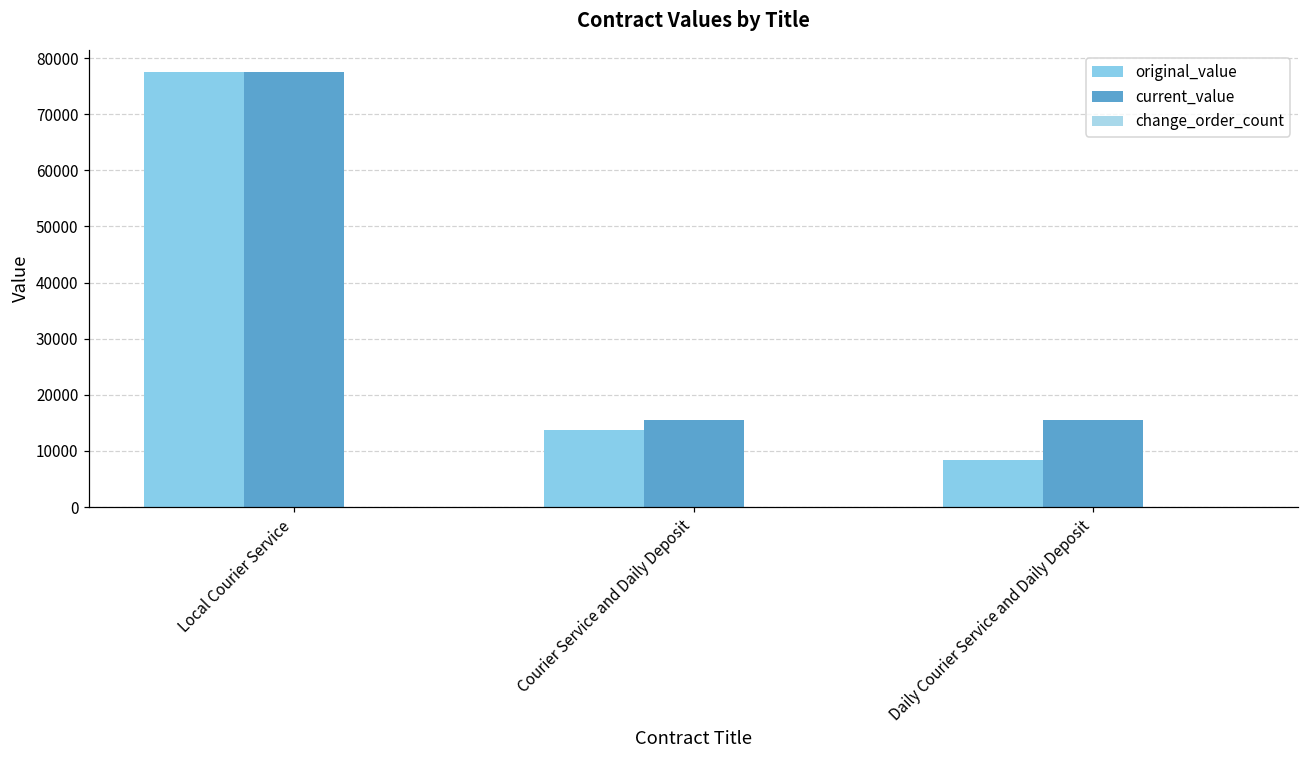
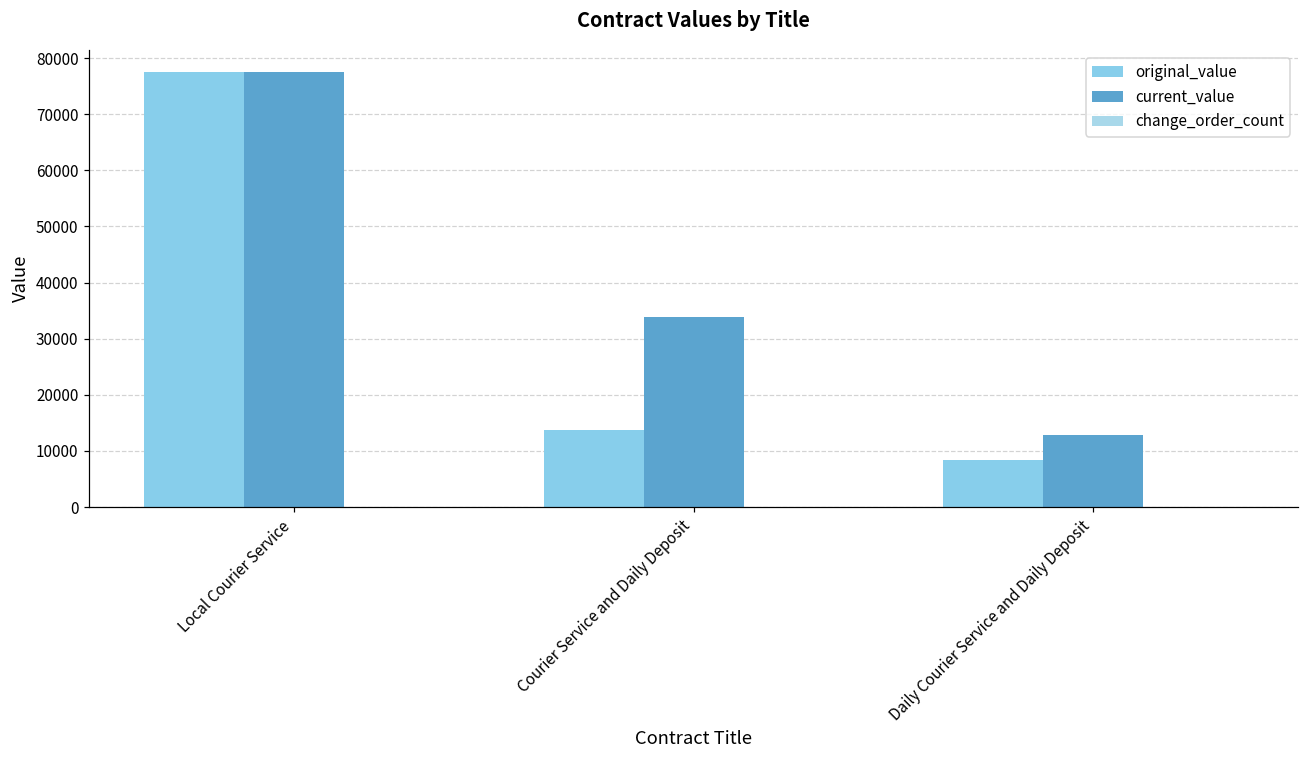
  {
    "current_value": {
      "Local Courier Service": 77000,
-     "Courier Service and Daily Deposit": 16000,
-     "Daily Courier Service and Daily Deposit": 16000
+     "Courier Service and Daily Deposit": 34000,
+     "Daily Courier Service and Daily Deposit": 13000
    }
  }
